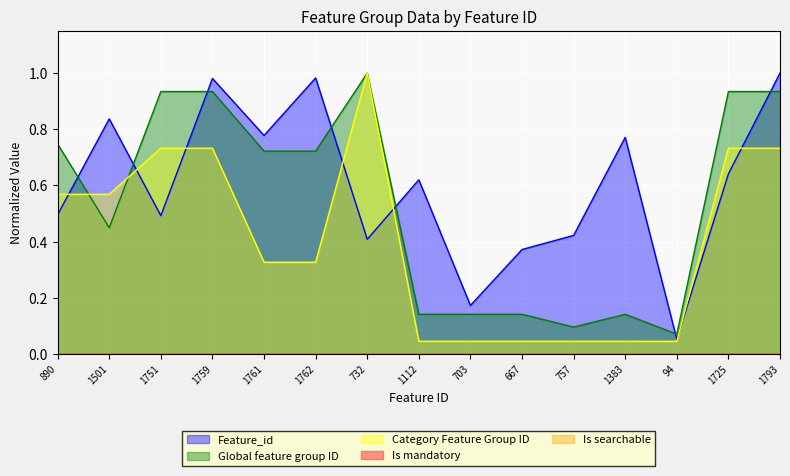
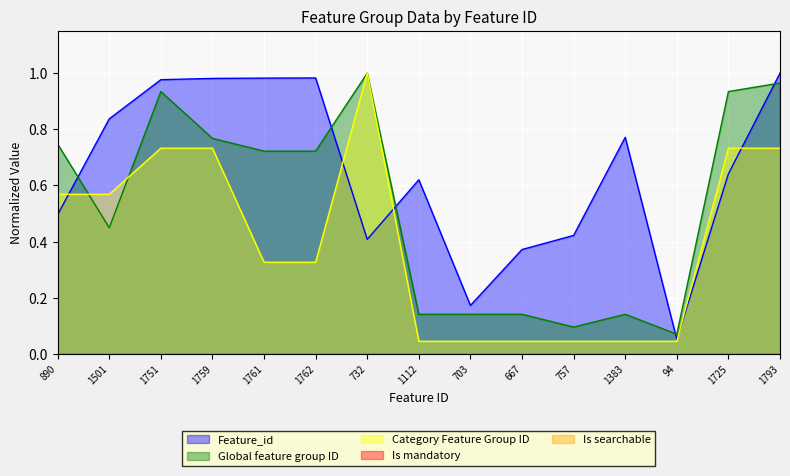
  {
    "Feature_id": {
      "890": 0.50,
      "1501": 0.84,
-     "1751": 0.49,
+     "1751": 0.98,
      "1759": 0.98,
-     "1761": 0.78,
+     "1761": 0.98,
      "1762": 0.98,
      "732": 0.41,
      "1112": 0.62,
      "703": 0.17,
      "667": 0.37,
      "757": 0.42,
      "1383": 0.77,
      "1725": 0.64,
      "1793": 1.00
    },
    "Global feature group ID": {
      "890": 0.75,
      "1501": 0.45,
      "1751": 0.93,
-     "1759": 0.93,
+     "1759": 0.77,
      "1761": 0.72,
      "1762": 0.72,
      "1112": 0.14,
      "703": 0.14,
      "667": 0.14,
      "757": 0.10,
      "1383": 0.14,
      "94": 0.07,
      "1725": 0.93,
-     "1793": 0.93
+     "1793": 0.96
    }
  }
